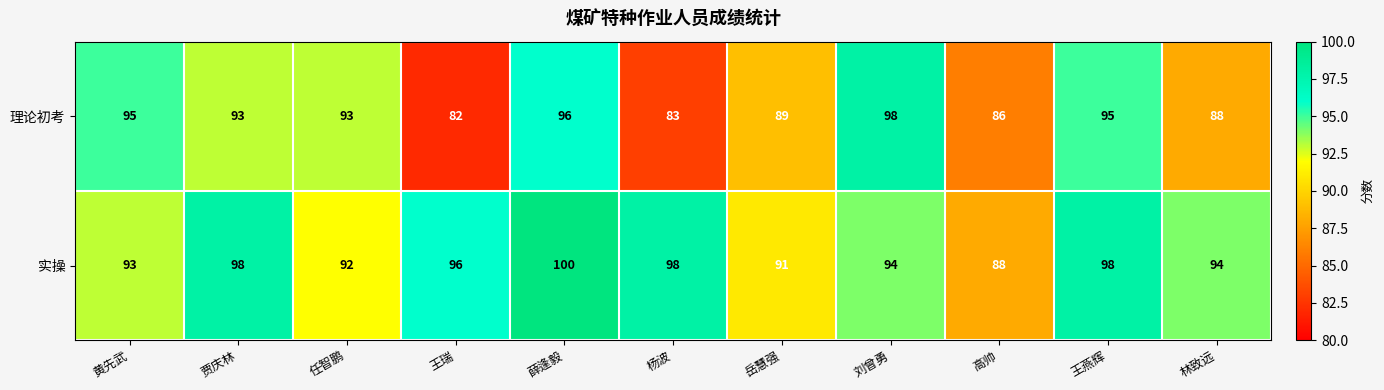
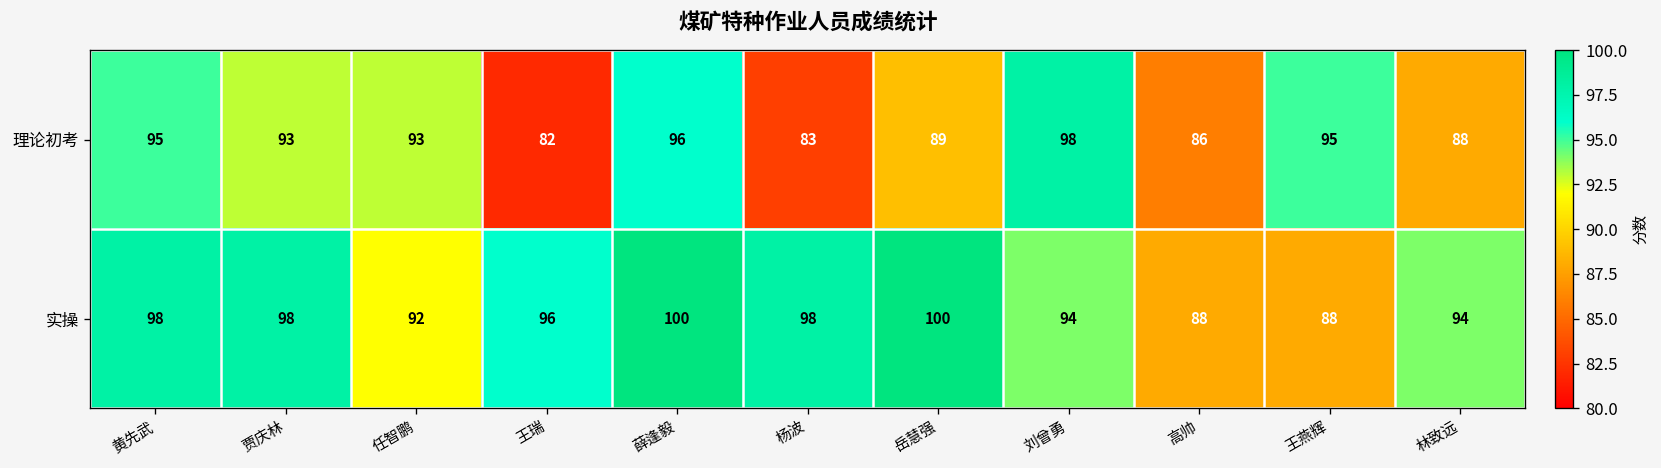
  {
    "理论初考": {
      "黄先武": 95,
      "贾庆林": 93,
      "任智鹏": 93,
      "王瑞": 82,
      "薛逢毅": 96,
      "杨波": 83,
      "岳慧强": 89,
      "刘曾勇": 98,
      "高帅": 86,
      "王燕辉": 95,
      "林致远": 88
    },
    "实操": {
-     "黄先武": 93,
+     "黄先武": 98,
      "贾庆林": 98,
      "任智鹏": 92,
      "王瑞": 96,
      "薛逢毅": 100,
      "杨波": 98,
-     "岳慧强": 91,
+     "岳慧强": 100,
      "刘曾勇": 94,
      "高帅": 88,
-     "王燕辉": 98,
+     "王燕辉": 88,
      "林致远": 94
    }
  }
